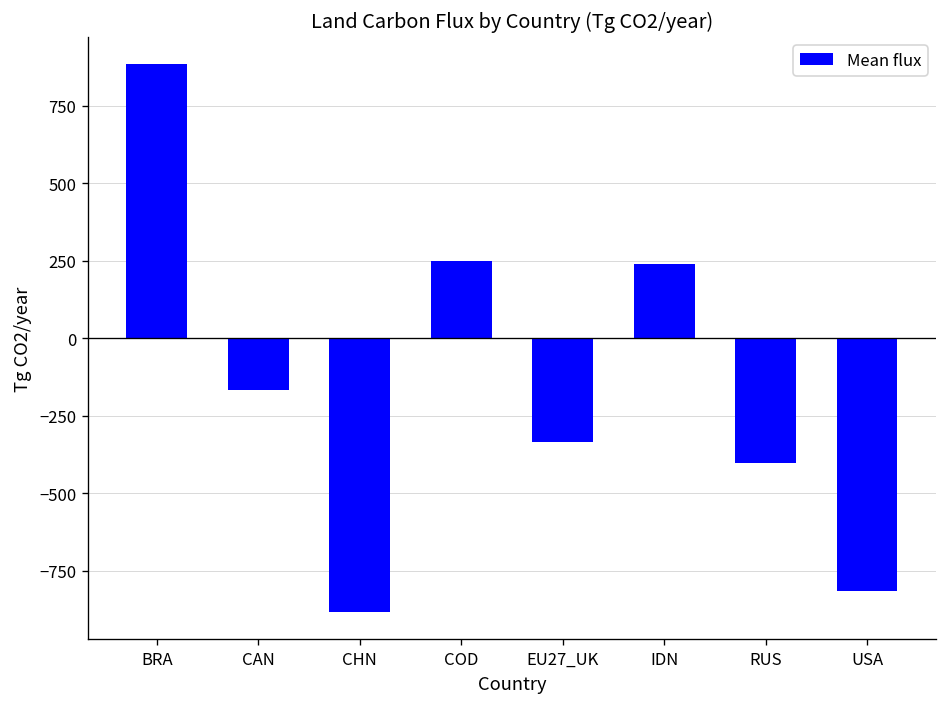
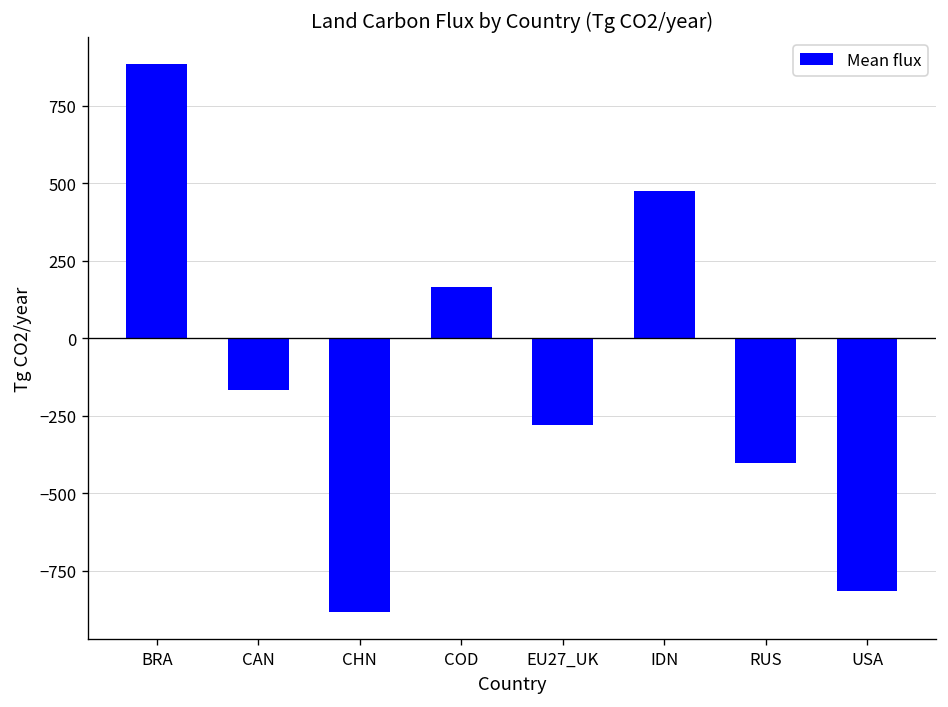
  {
    "BRA": 880,
    "CAN": -170,
    "CHN": -880,
-   "COD": 250,
-   "EU27_UK": -330,
-   "IDN": 240,
+   "COD": 170,
+   "EU27_UK": -280,
+   "IDN": 480,
    "RUS": -400,
    "USA": -810
  }
